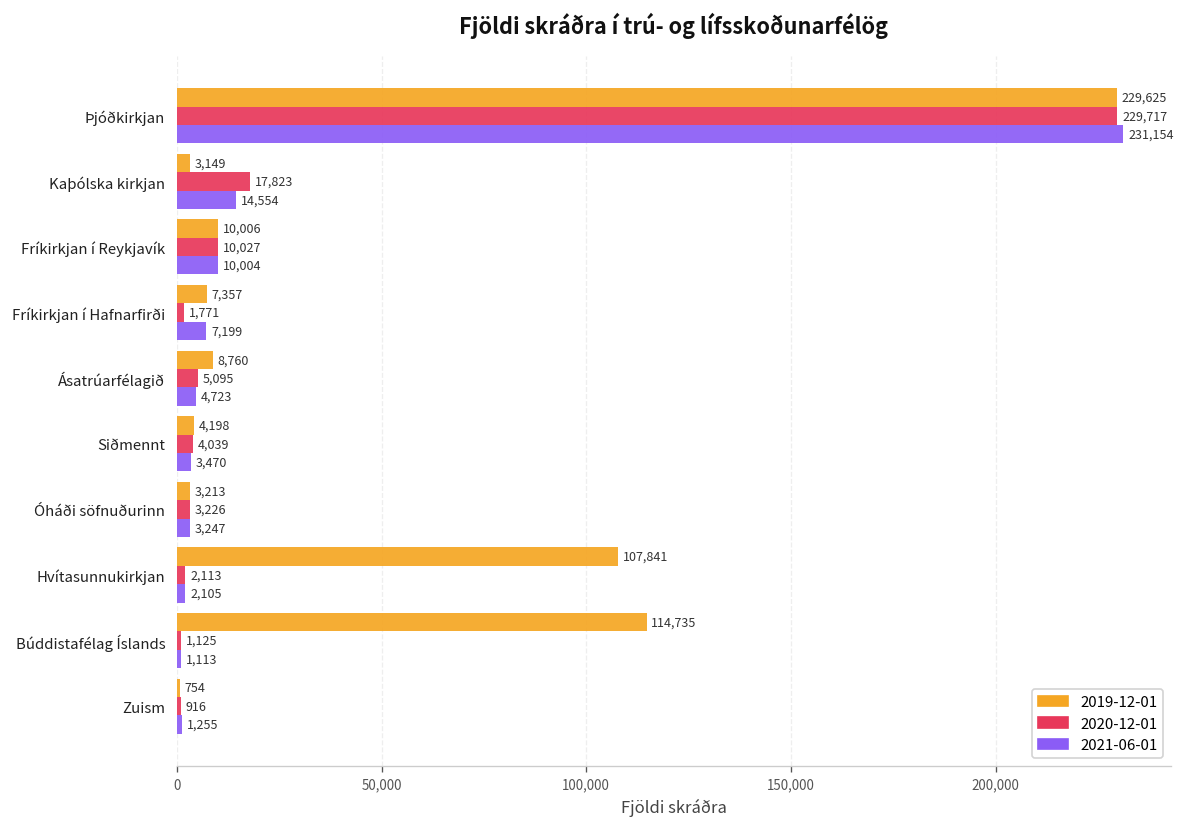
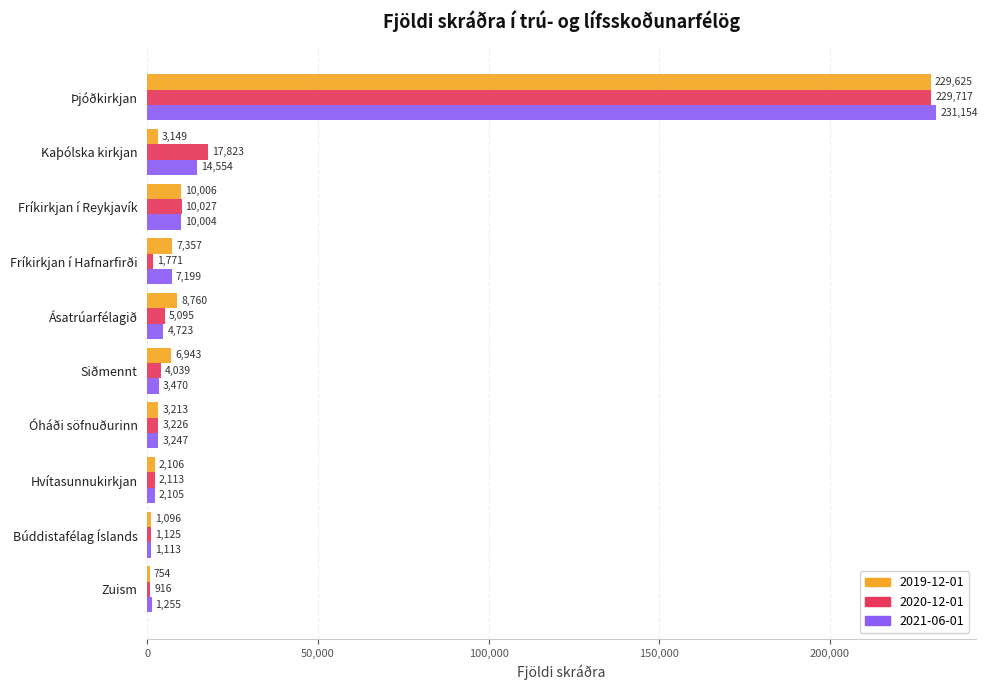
  {
    "2019-12-01": {
      "Þjóðkirkjan": "229,625",
      "Kaþólska kirkjan": "3,149",
      "Fríkirkjan í Reykjavík": "10,006",
      "Fríkirkjan í Hafnarfirði": "7,357",
      "Ásatrúarfélagið": "8,760",
-     "Siðmennt": "4,198",
+     "Siðmennt": "6,943",
      "Óháði söfnuðurinn": "3,213",
-     "Hvítasunnukirkjan": "107,841",
-     "Búddistafélag Íslands": "114,735",
+     "Hvítasunnukirkjan": "2,106",
+     "Búddistafélag Íslands": "1,096",
      "Zuism": "754"
    },
    "2020-12-01": {
      "Þjóðkirkjan": "229,717",
      "Kaþólska kirkjan": "17,823",
      "Fríkirkjan í Reykjavík": "10,027",
      "Fríkirkjan í Hafnarfirði": "1,771",
      "Ásatrúarfélagið": "5,095",
      "Siðmennt": "4,039",
      "Óháði söfnuðurinn": "3,226",
      "Hvítasunnukirkjan": "2,113",
      "Búddistafélag Íslands": "1,125",
      "Zuism": "916"
    },
    "2021-06-01": {
      "Þjóðkirkjan": "231,154",
      "Kaþólska kirkjan": "14,554",
      "Fríkirkjan í Reykjavík": "10,004",
      "Fríkirkjan í Hafnarfirði": "7,199",
      "Ásatrúarfélagið": "4,723",
      "Siðmennt": "3,470",
      "Óháði söfnuðurinn": "3,247",
      "Hvítasunnukirkjan": "2,105",
      "Búddistafélag Íslands": "1,113",
      "Zuism": "1,255"
    }
  }
